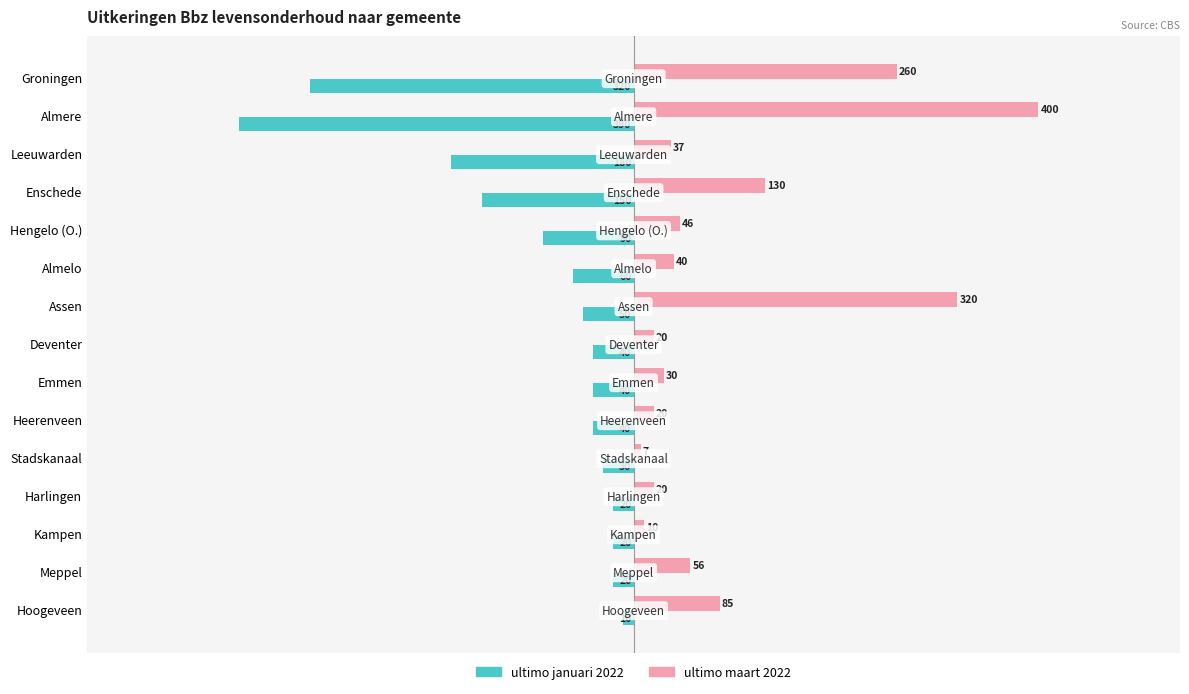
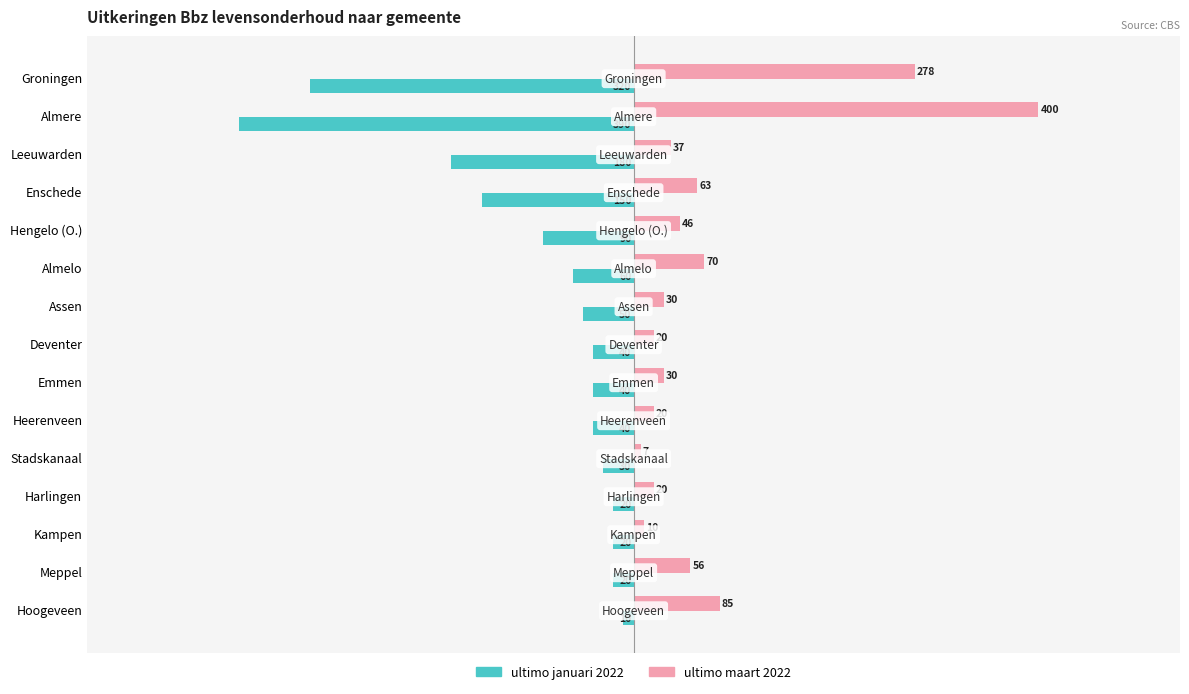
  {
    "ultimo maart 2022": {
-     "Groningen": 260,
+     "Groningen": 278,
      "Almere": 400,
-     "Enschede": 130,
+     "Enschede": 63,
      "Hengelo (O.)": 46,
-     "Almelo": 40,
-     "Assen": 320,
+     "Almelo": 70,
+     "Assen": 30,
      "Emmen": 30,
      "Meppel": 56,
      "Hoogeveen": 85
    }
  }
